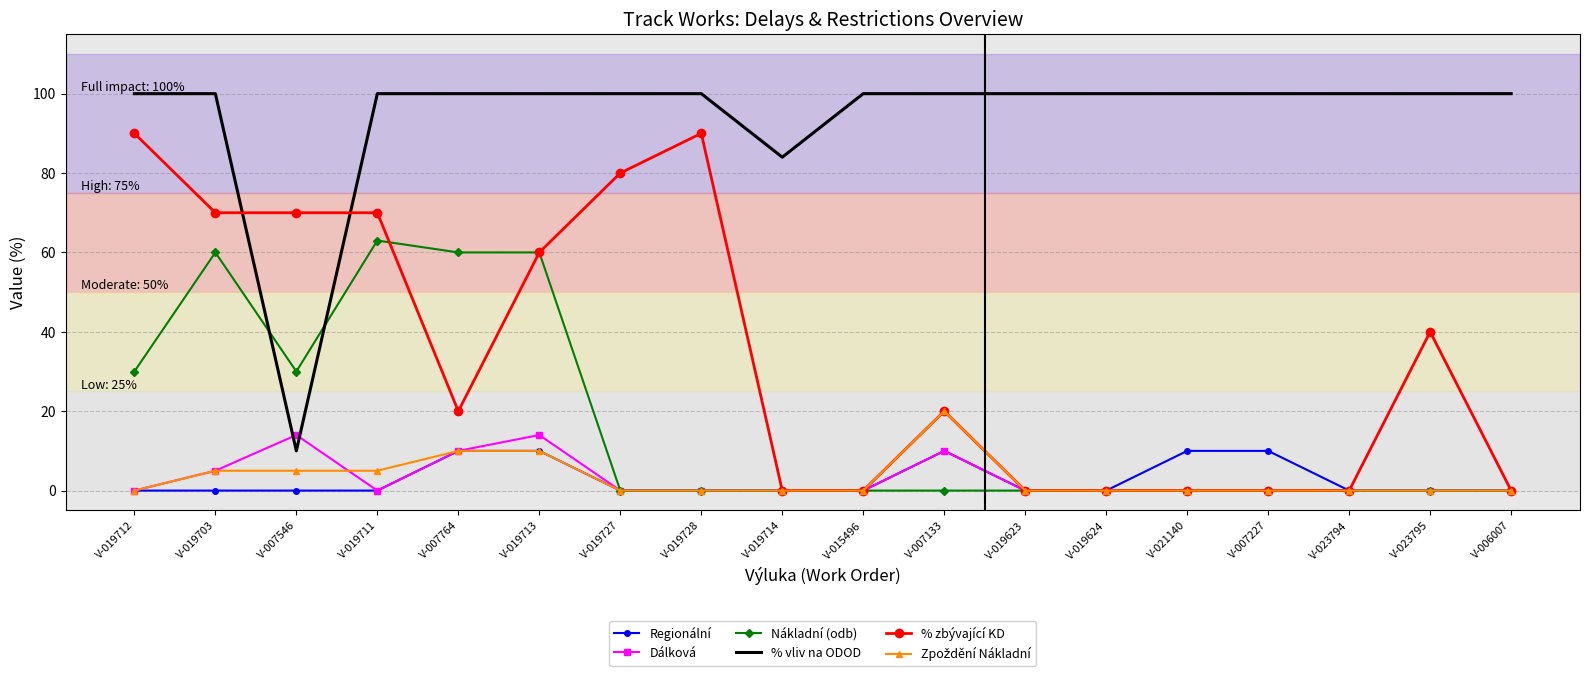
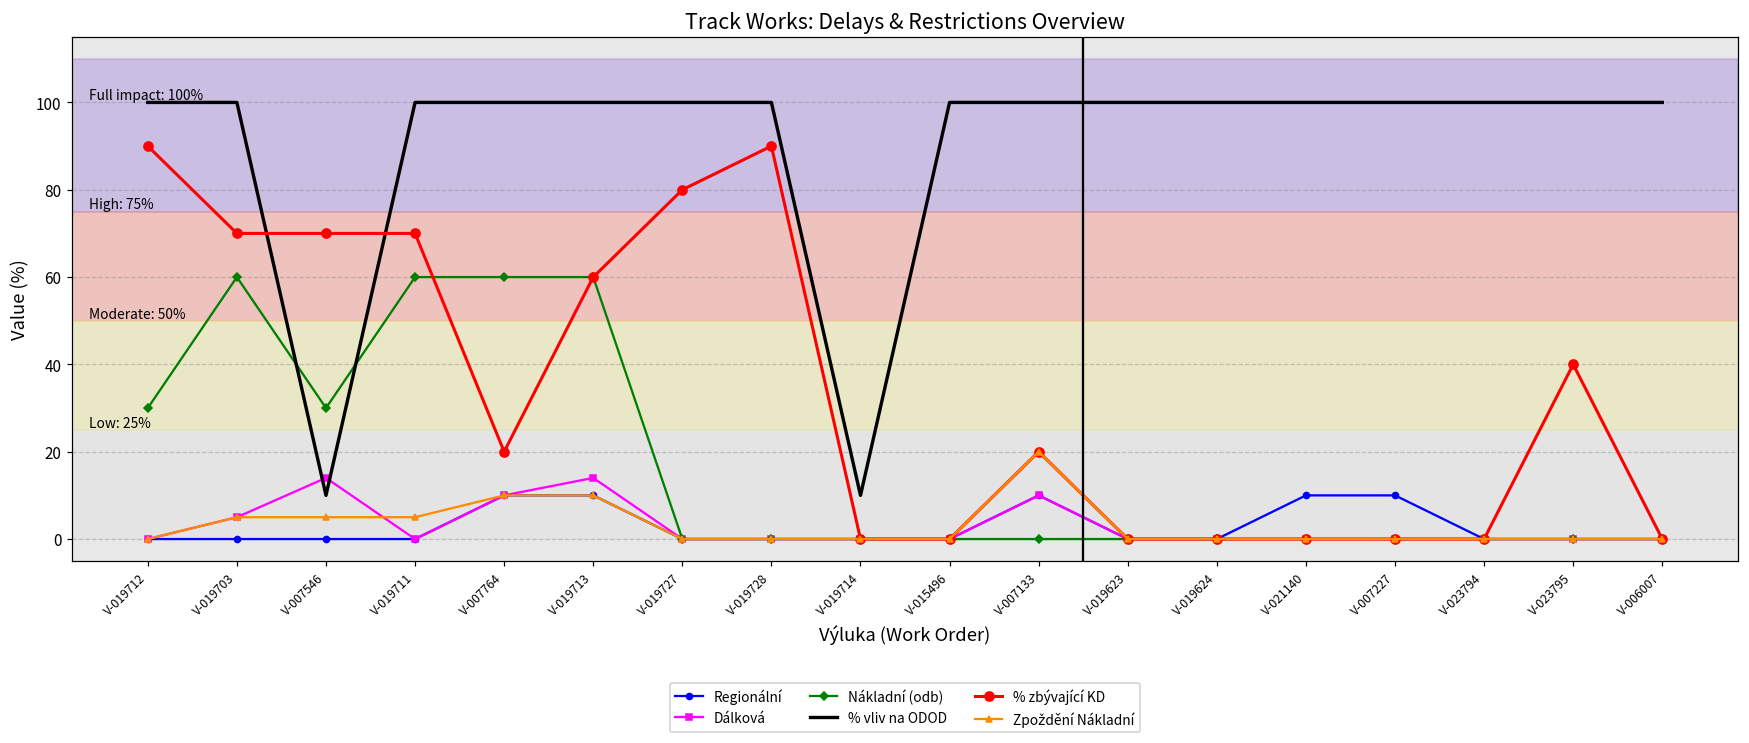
  {
    "Regionální": {
      "V-019703": 0,
      "V-007546": 0,
      "V-021140": 10,
      "V-007227": 10
    },
    "Dálková": {
      "V-007546": 14,
      "V-019713": 14
    },
    "Nákladní (odb)": {
      "V-019703": 60,
      "V-007546": 30,
-     "V-019711": 63,
+     "V-019711": 60,
      "V-007764": 60,
      "V-007133": 0
    },
    "% vliv na ODOD": {
      "V-019703": 100,
      "V-007546": 10,
      "V-019711": 100,
      "V-007764": 100,
      "V-019713": 100,
      "V-019727": 100,
      "V-019728": 100,
-     "V-019714": 84,
+     "V-019714": 10,
      "V-015496": 100,
      "V-007133": 100,
      "V-019623": 100,
      "V-019624": 100,
      "V-021140": 100,
      "V-007227": 100,
      "V-023794": 100,
      "V-023795": 100,
      "V-006007": 100
    },
    "% zbývající KD": {
      "V-019712": 90,
      "V-019703": 70,
      "V-007546": 70,
      "V-019711": 70,
      "V-007764": 20,
      "V-019727": 80,
      "V-019728": 90,
      "V-023795": 40
    },
    "Zpoždění Nákladní": {
      "V-007546": 5,
      "V-019711": 5
    }
  }
